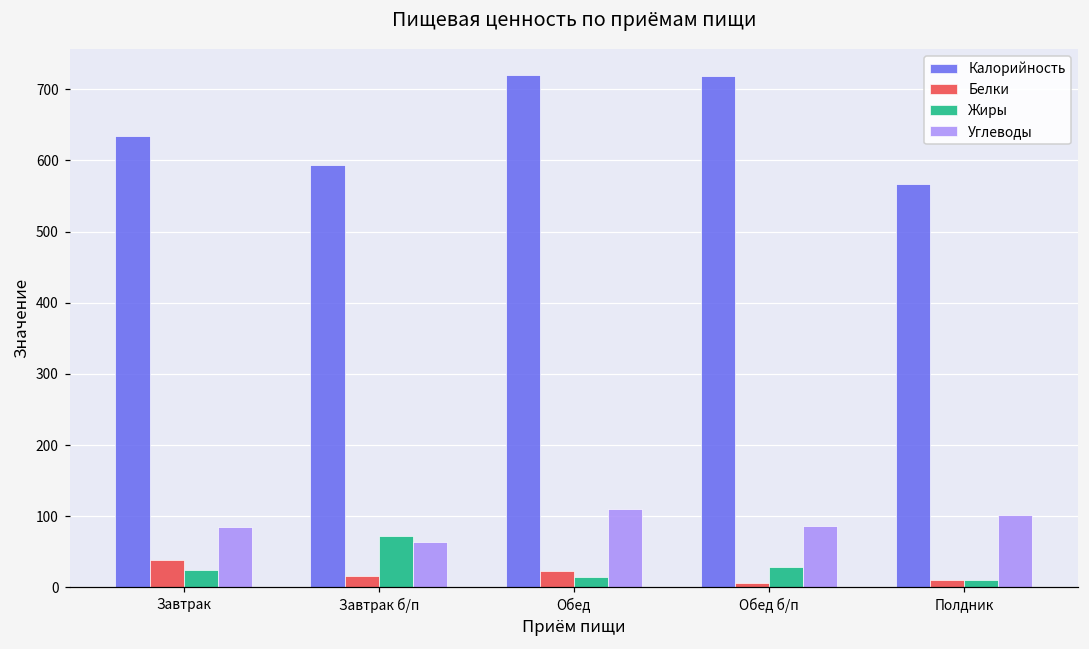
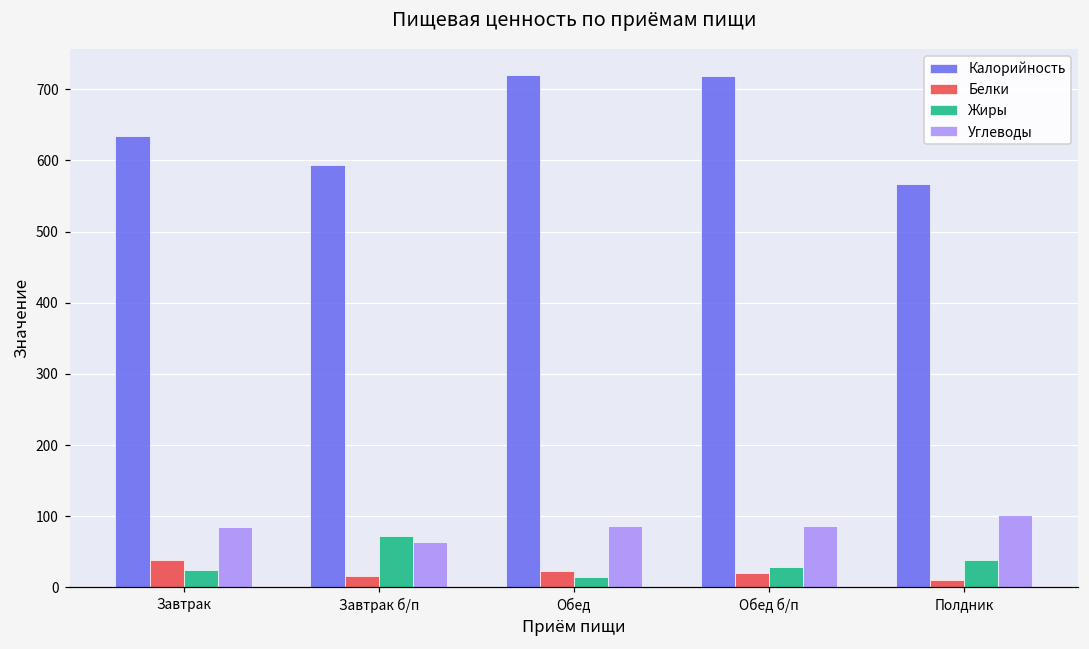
  {
    "Калорийность": {
      "Завтрак": 630,
      "Завтрак б/п": 590,
      "Обед": 720,
      "Обед б/п": 720,
      "Полдник": 570
    },
    "Белки": {
      "Завтрак": 40,
      "Завтрак б/п": 20,
      "Обед": 20,
-     "Обед б/п": 10,
+     "Обед б/п": 20,
      "Полдник": 10
    },
    "Жиры": {
      "Завтрак": 30,
      "Завтрак б/п": 70,
      "Обед": 20,
      "Обед б/п": 30,
-     "Полдник": 10
+     "Полдник": 40
    },
    "Углеводы": {
      "Завтрак": 80,
      "Завтрак б/п": 60,
-     "Обед": 110,
+     "Обед": 90,
      "Обед б/п": 90,
      "Полдник": 100
    }
  }
